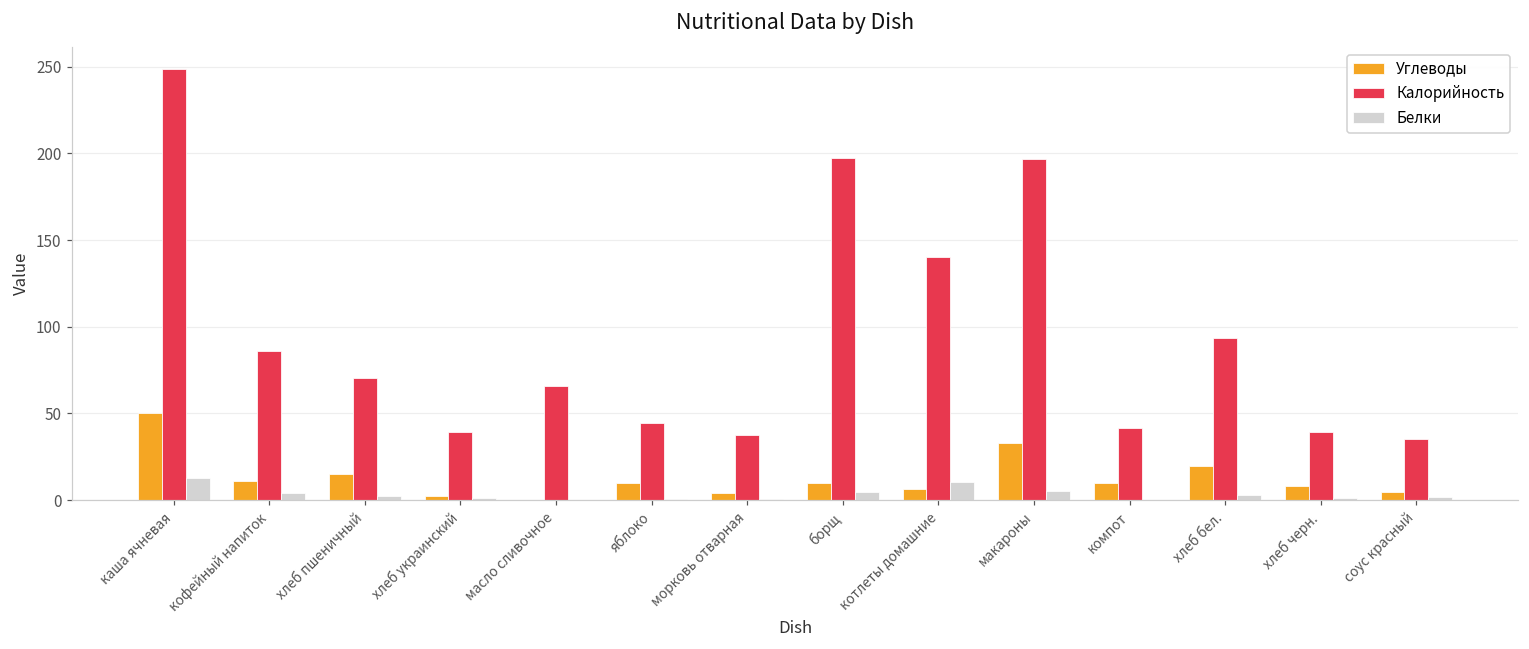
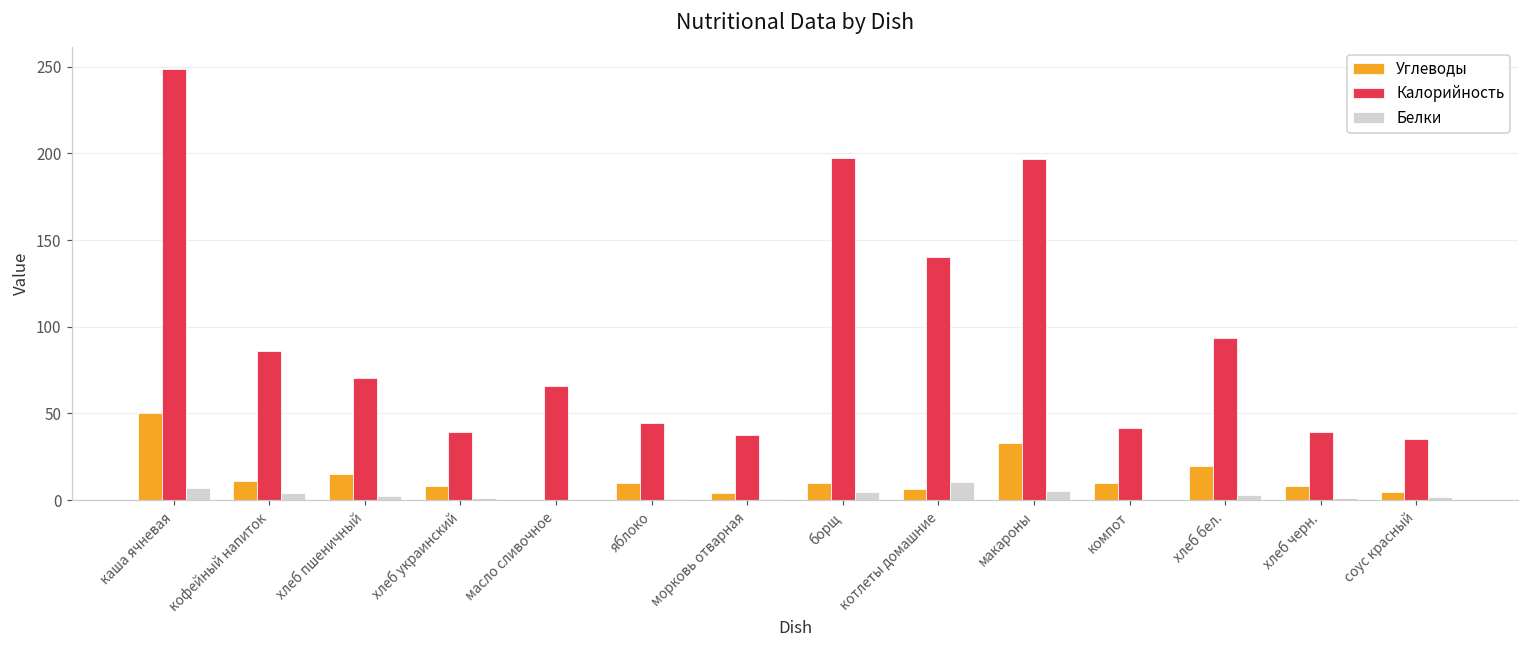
  {
    "Углеводы": {
      "каша ячневая": 50,
      "кофейный напиток": 11,
      "хлеб пшеничный": 15,
-     "хлеб украинский": 3,
+     "хлеб украинский": 8,
      "яблоко": 10,
      "морковь отварная": 4,
      "борщ": 10,
      "котлеты домашние": 6,
      "макароны": 33,
      "компот": 10,
      "хлеб бел.": 20,
      "хлеб черн.": 8,
      "соус красный": 5
    },
    "Калорийность": {
      "каша ячневая": 249,
      "кофейный напиток": 86,
      "хлеб пшеничный": 70,
      "хлеб украинский": 39,
      "масло сливочное": 66,
      "яблоко": 44,
      "морковь отварная": 38,
      "борщ": 197,
      "котлеты домашние": 140,
      "макароны": 197,
      "компот": 42,
      "хлеб бел.": 94,
      "хлеб черн.": 39,
      "соус красный": 35
    },
    "Белки": {
-     "каша ячневая": 13,
+     "каша ячневая": 7,
      "кофейный напиток": 4,
      "хлеб пшеничный": 2,
      "борщ": 5,
      "котлеты домашние": 10,
      "макароны": 5,
      "хлеб бел.": 3,
      "соус красный": 2
    }
  }
